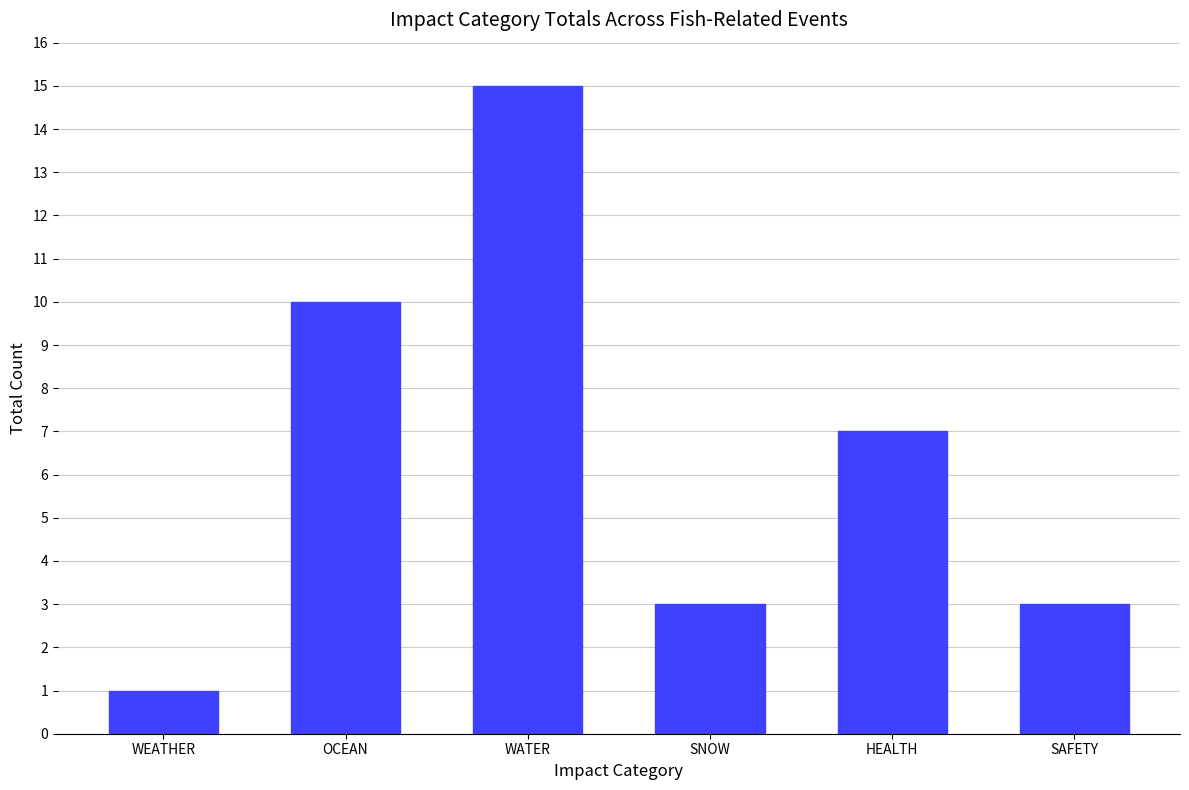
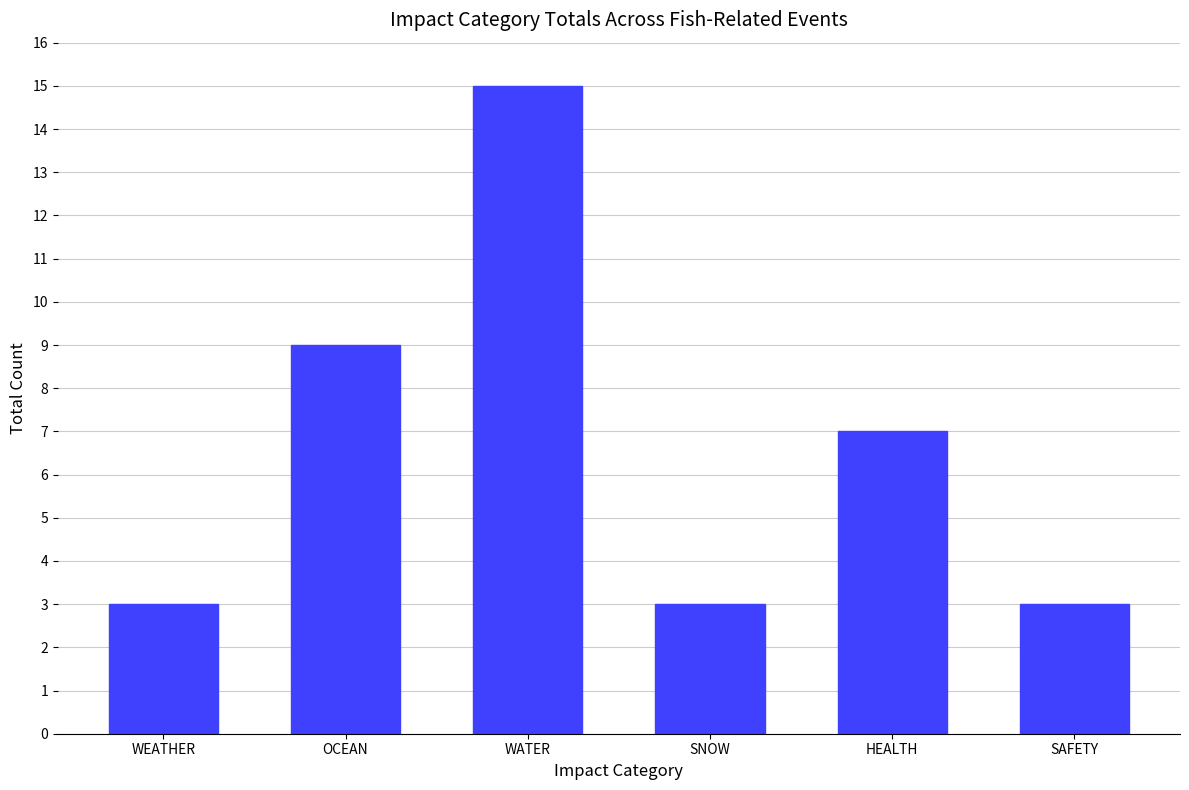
  {
-   "WEATHER": 1,
-   "OCEAN": 10,
+   "WEATHER": 3,
+   "OCEAN": 9,
    "WATER": 15,
    "SNOW": 3,
    "HEALTH": 7,
    "SAFETY": 3
  }
